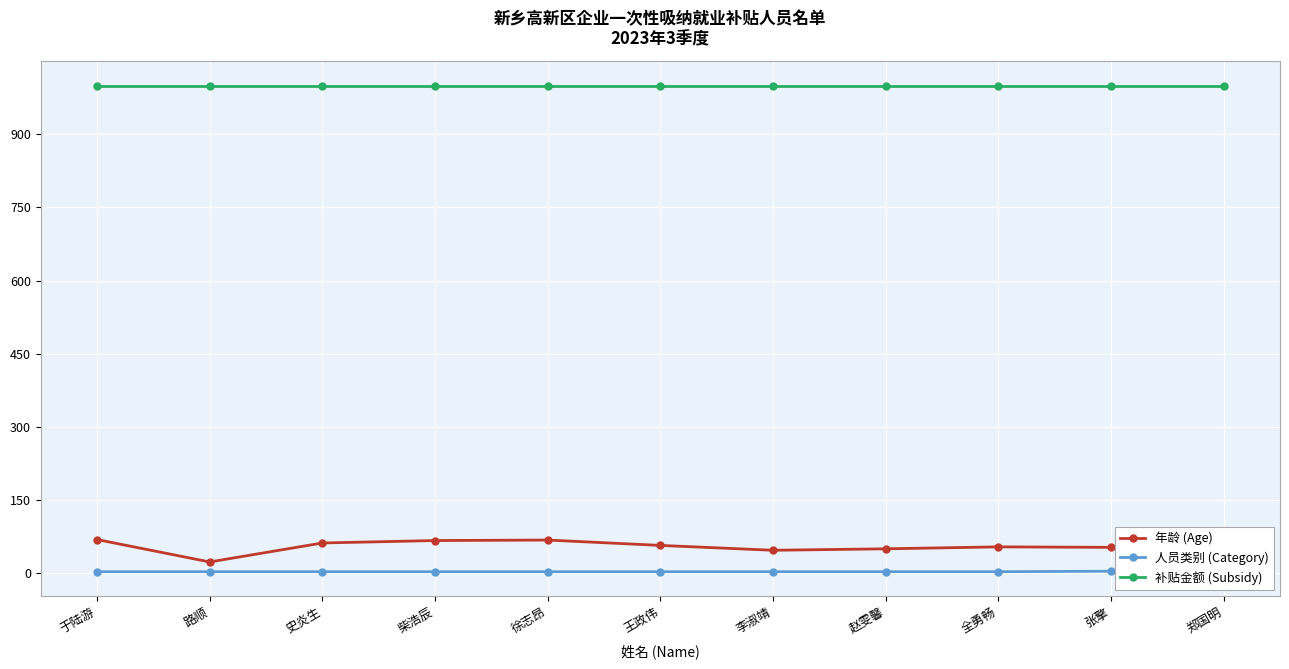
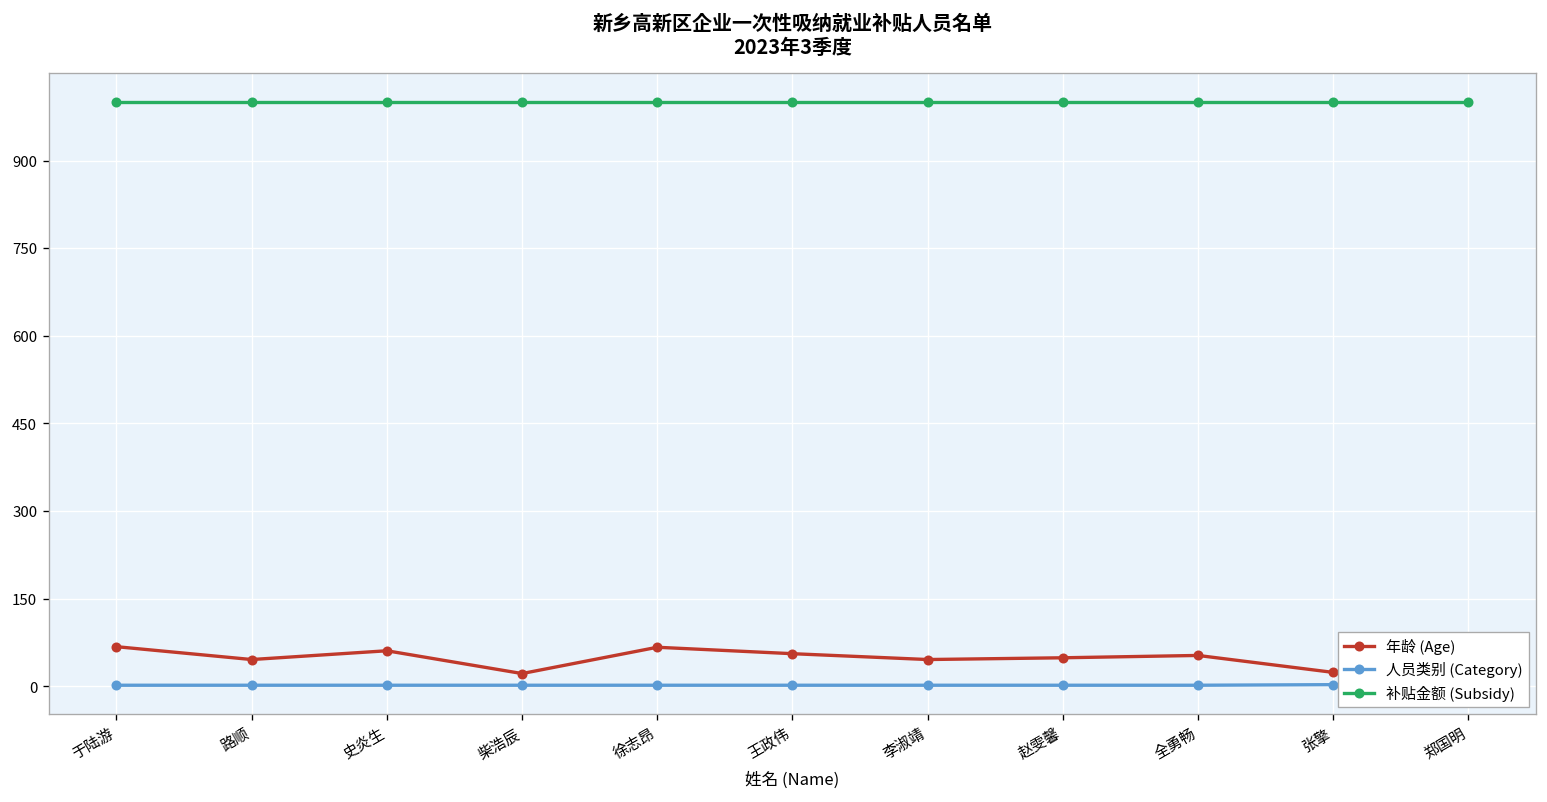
  {
    "年龄 (Age)": {
      "于陆游": 70,
-     "路顺": 20,
+     "路顺": 50,
      "史炎生": 60,
-     "柴浩辰": 70,
+     "柴浩辰": 20,
      "徐志昂": 70,
      "王政伟": 60,
      "李淑靖": 50,
      "赵雯馨": 50,
      "全勇畅": 50,
-     "张擎": 50
+     "张擎": 20
    },
    "人员类别 (Category)": {
      "于陆游": 0,
      "路顺": 0,
      "史炎生": 0,
      "柴浩辰": 0,
      "徐志昂": 0,
      "王政伟": 0,
      "李淑靖": 0,
      "赵雯馨": 0,
      "全勇畅": 0,
      "张擎": 0
    },
    "补贴金额 (Subsidy)": {
      "于陆游": 1000,
      "路顺": 1000,
      "史炎生": 1000,
      "柴浩辰": 1000,
      "徐志昂": 1000,
      "王政伟": 1000,
      "李淑靖": 1000,
      "赵雯馨": 1000,
      "全勇畅": 1000,
      "张擎": 1000,
      "郑国明": 1000
    }
  }
